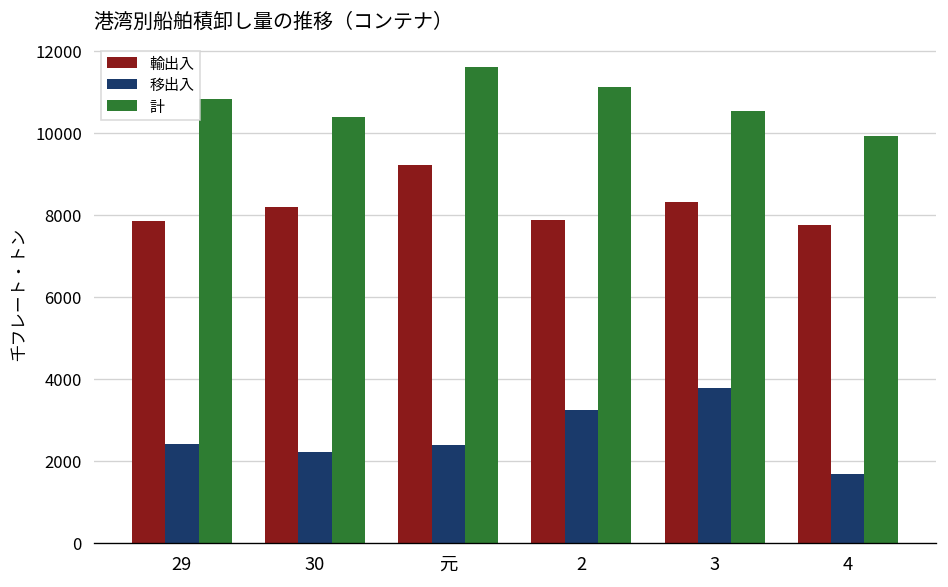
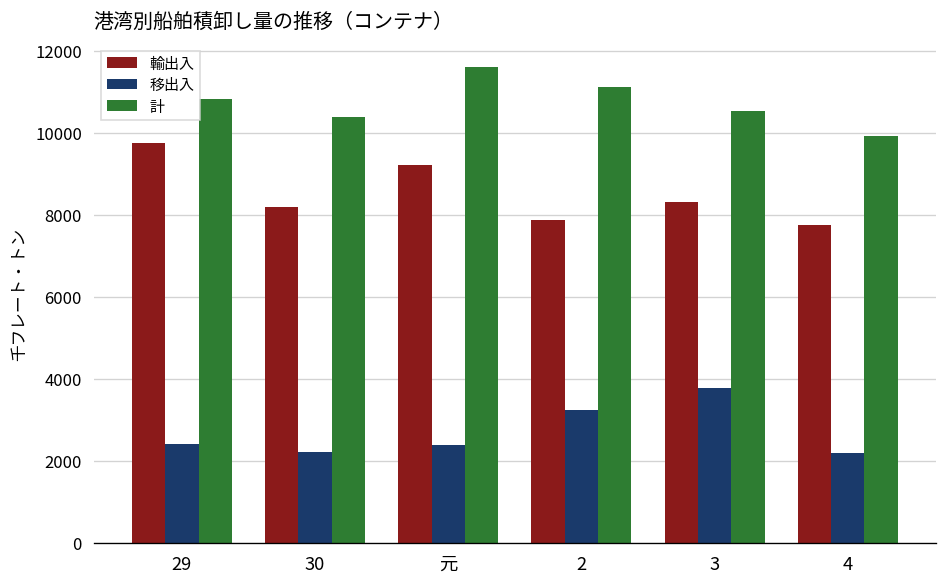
  {
    "輸出入": {
-     "29": 7800,
+     "29": 9800,
      "30": 8200,
      "元": 9200,
      "2": 7900,
      "3": 8300,
      "4": 7700
    },
    "移出入": {
      "29": 2400,
      "30": 2200,
      "元": 2400,
      "2": 3200,
      "3": 3800,
-     "4": 1700
+     "4": 2200
    },
    "計": {
      "29": 10800,
      "30": 10400,
      "元": 11600,
      "2": 11100,
      "3": 10500,
      "4": 9900
    }
  }
